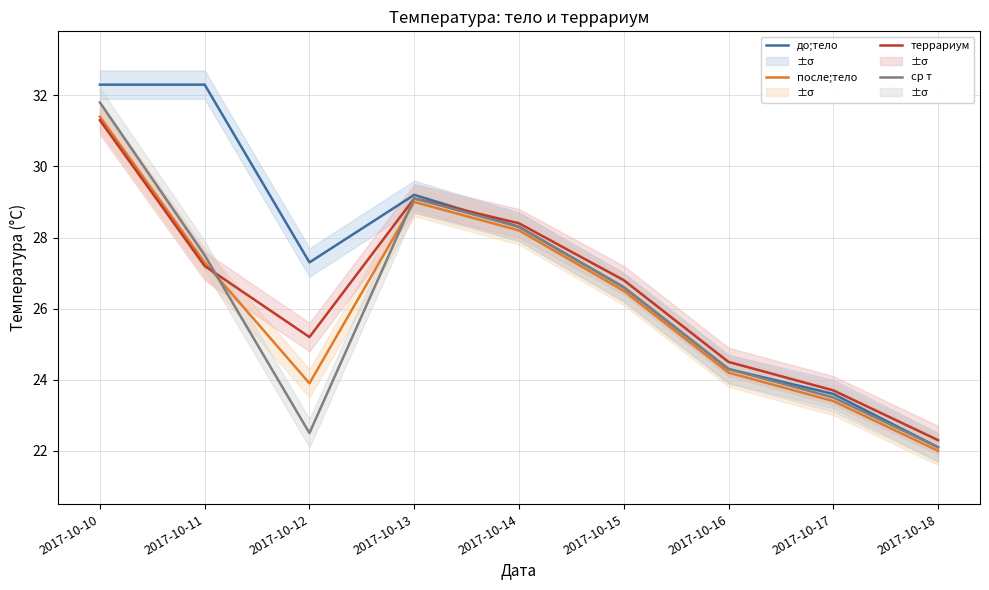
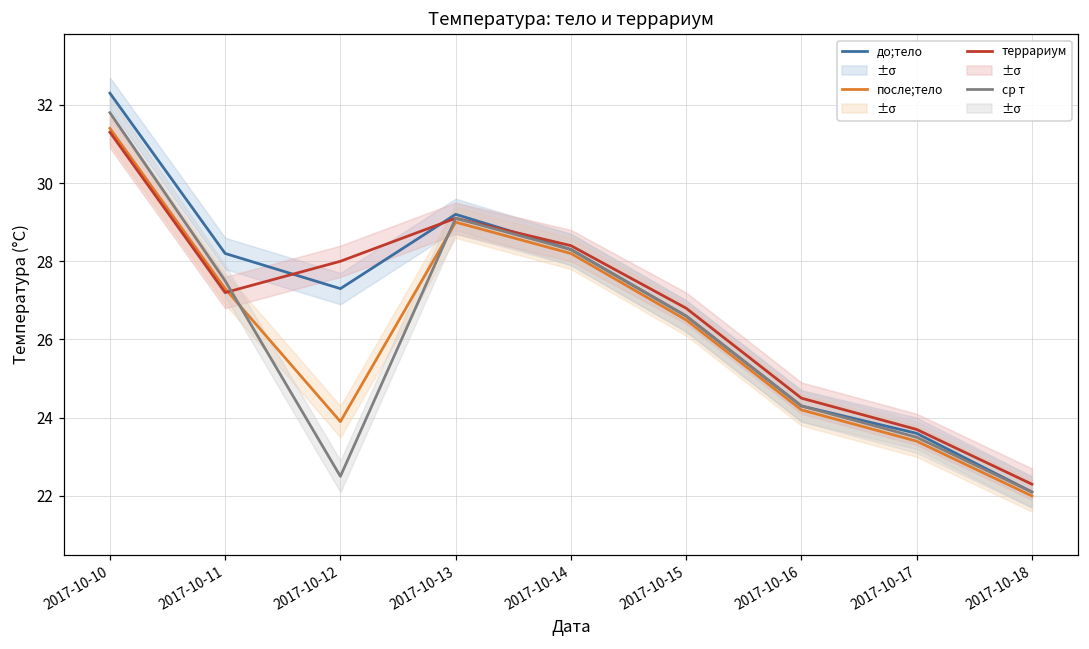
  {
    "до;тело": {
      "2017-10-10": 32.3,
-     "2017-10-11": 32.3,
+     "2017-10-11": 28.2,
      "2017-10-12": 27.3,
      "2017-10-13": 29.2,
      "2017-10-17": 23.6
    },
    "после;тело": {
      "2017-10-10": 31.4,
      "2017-10-11": 27.3,
      "2017-10-12": 23.9,
      "2017-10-13": 29.0,
      "2017-10-14": 28.2,
      "2017-10-15": 26.5,
      "2017-10-16": 24.2,
      "2017-10-17": 23.4,
      "2017-10-18": 22.0
    },
    "террариум": {
      "2017-10-10": 31.3,
      "2017-10-11": 27.2,
-     "2017-10-12": 25.2,
+     "2017-10-12": 28.0,
      "2017-10-14": 28.4,
      "2017-10-15": 26.8,
      "2017-10-16": 24.5,
      "2017-10-17": 23.7,
      "2017-10-18": 22.3
    },
    "ср т": {
      "2017-10-11": 27.5,
      "2017-10-12": 22.5,
      "2017-10-17": 23.5
    }
  }
